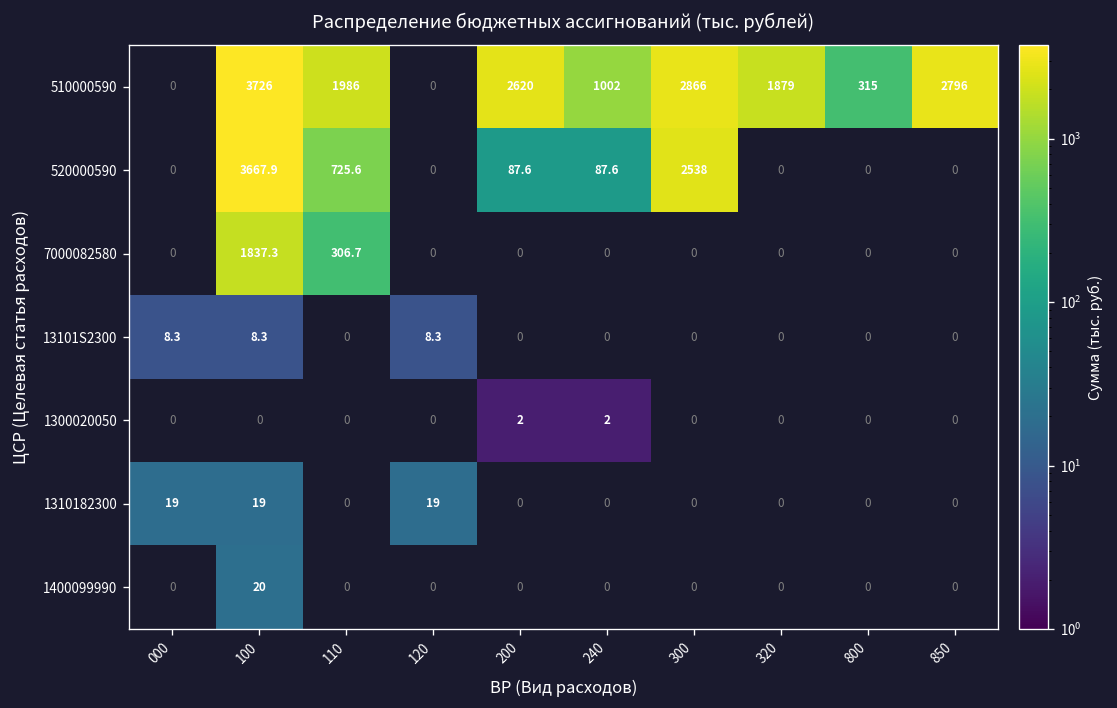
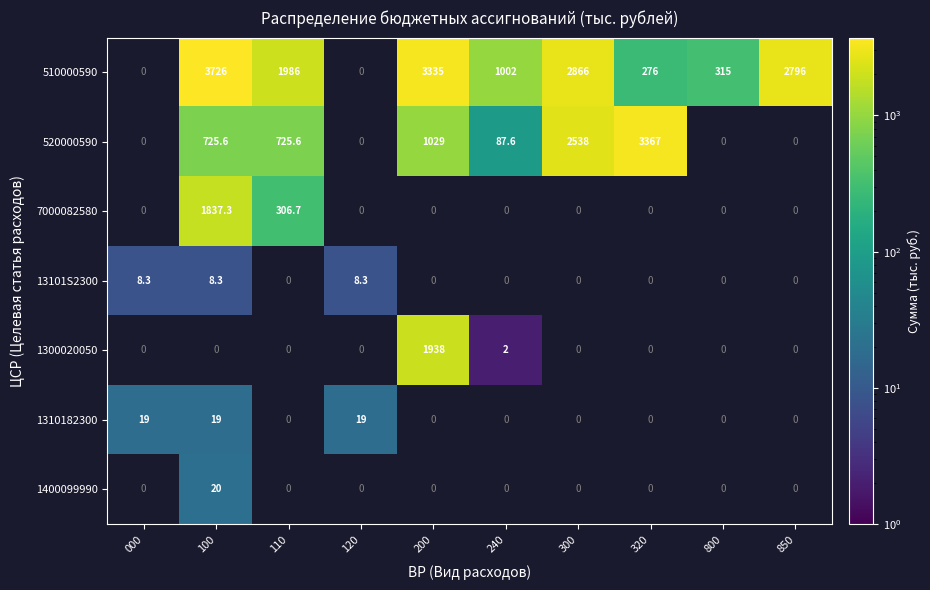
  {
    "510000590": {
      "000": 0,
      "100": 3726,
      "110": 1986,
      "120": 0,
-     "200": 2620,
+     "200": 3335,
      "240": 1002,
      "300": 2866,
-     "320": 1879,
+     "320": 276,
      "800": 315,
      "850": 2796
    },
    "520000590": {
      "000": 0,
-     "100": 3667.9,
+     "100": 725.6,
      "110": 725.6,
      "120": 0,
-     "200": 87.6,
+     "200": 1029,
      "240": 87.6,
      "300": 2538,
-     "320": 0,
+     "320": 3367,
      "800": 0,
      "850": 0
    },
    "7000082580": {
      "000": 0,
      "100": 1837.3,
      "110": 306.7,
      "120": 0,
      "200": 0,
      "240": 0,
      "300": 0,
      "320": 0,
      "800": 0,
      "850": 0
    },
    "13101S2300": {
      "000": 8.3,
      "100": 8.3,
      "110": 0,
      "120": 8.3,
      "200": 0,
      "240": 0,
      "300": 0,
      "320": 0,
      "800": 0,
      "850": 0
    },
    "1300020050": {
      "000": 0,
      "100": 0,
      "110": 0,
      "120": 0,
-     "200": 2,
+     "200": 1938,
      "240": 2,
      "300": 0,
      "320": 0,
      "800": 0,
      "850": 0
    },
    "1310182300": {
      "000": 19,
      "100": 19,
      "110": 0,
      "120": 19,
      "200": 0,
      "240": 0,
      "300": 0,
      "320": 0,
      "800": 0,
      "850": 0
    },
    "1400099990": {
      "000": 0,
      "100": 20,
      "110": 0,
      "120": 0,
      "200": 0,
      "240": 0,
      "300": 0,
      "320": 0,
      "800": 0,
      "850": 0
    }
  }
